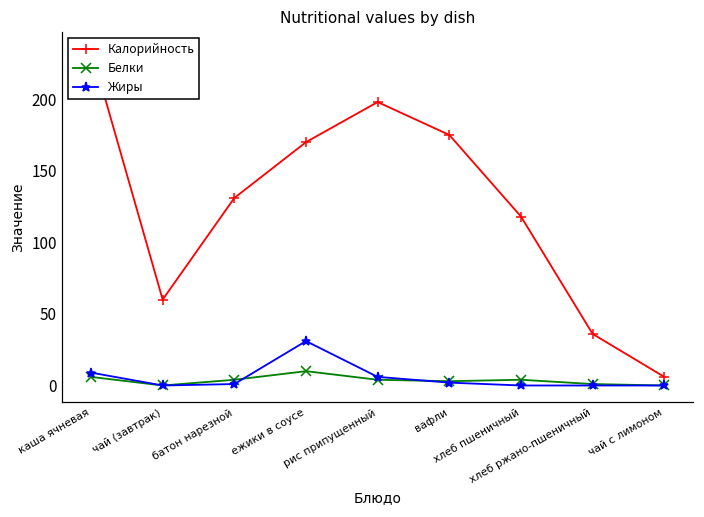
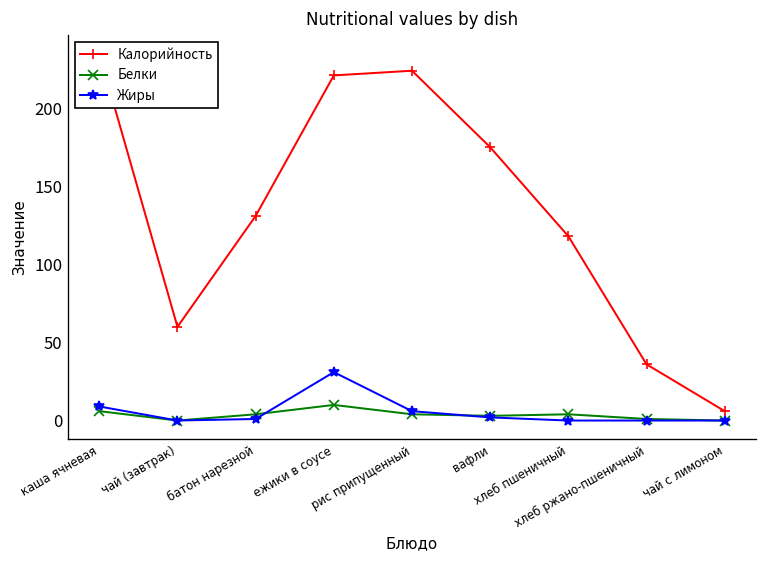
  {
    "Калорийность": {
      "чай (завтрак)": 60,
      "батон нарезной": 131,
-     "ежики в соусе": 170,
-     "рис припущенный": 198,
+     "ежики в соусе": 221,
+     "рис припущенный": 224,
      "вафли": 175,
      "хлеб пшеничный": 118,
      "хлеб ржано-пшеничный": 36,
      "чай с лимоном": 6
    },
    "Белки": {
      "каша ячневая": 6,
      "батон нарезной": 4,
      "ежики в соусе": 10,
      "рис припущенный": 4,
      "хлеб пшеничный": 4
    },
    "Жиры": {
      "каша ячневая": 9,
      "батон нарезной": 1,
      "ежики в соусе": 31,
      "рис припущенный": 6,
      "хлеб пшеничный": 0
    }
  }
